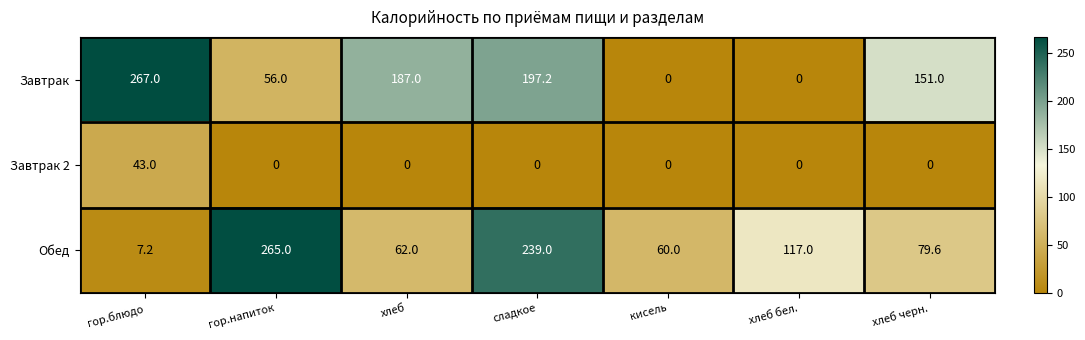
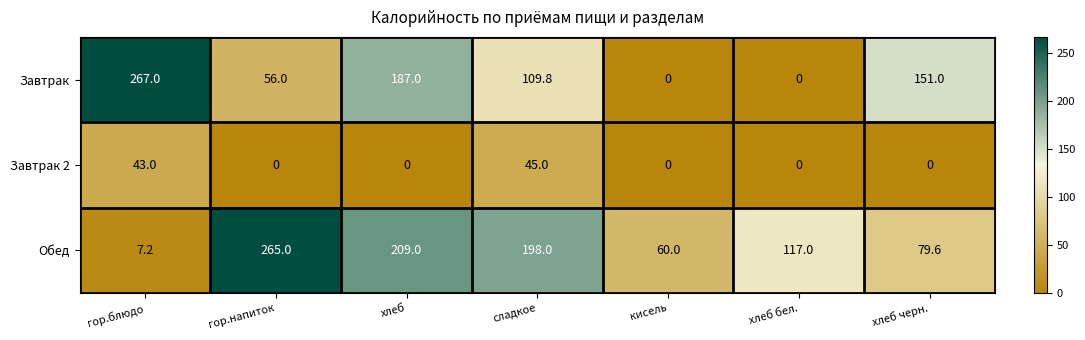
  {
    "Завтрак": {
      "гор.блюдо": 267.0,
      "гор.напиток": 56.0,
      "хлеб": 187.0,
-     "сладкое": 197.2,
+     "сладкое": 109.8,
      "кисель": 0,
      "хлеб бел.": 0,
      "хлеб черн.": 151.0
    },
    "Завтрак 2": {
      "гор.блюдо": 43.0,
      "гор.напиток": 0,
      "хлеб": 0,
-     "сладкое": 0,
+     "сладкое": 45.0,
      "кисель": 0,
      "хлеб бел.": 0,
      "хлеб черн.": 0
    },
    "Обед": {
      "гор.блюдо": 7.2,
      "гор.напиток": 265.0,
-     "хлеб": 62.0,
-     "сладкое": 239.0,
+     "хлеб": 209.0,
+     "сладкое": 198.0,
      "кисель": 60.0,
      "хлеб бел.": 117.0,
      "хлеб черн.": 79.6
    }
  }
